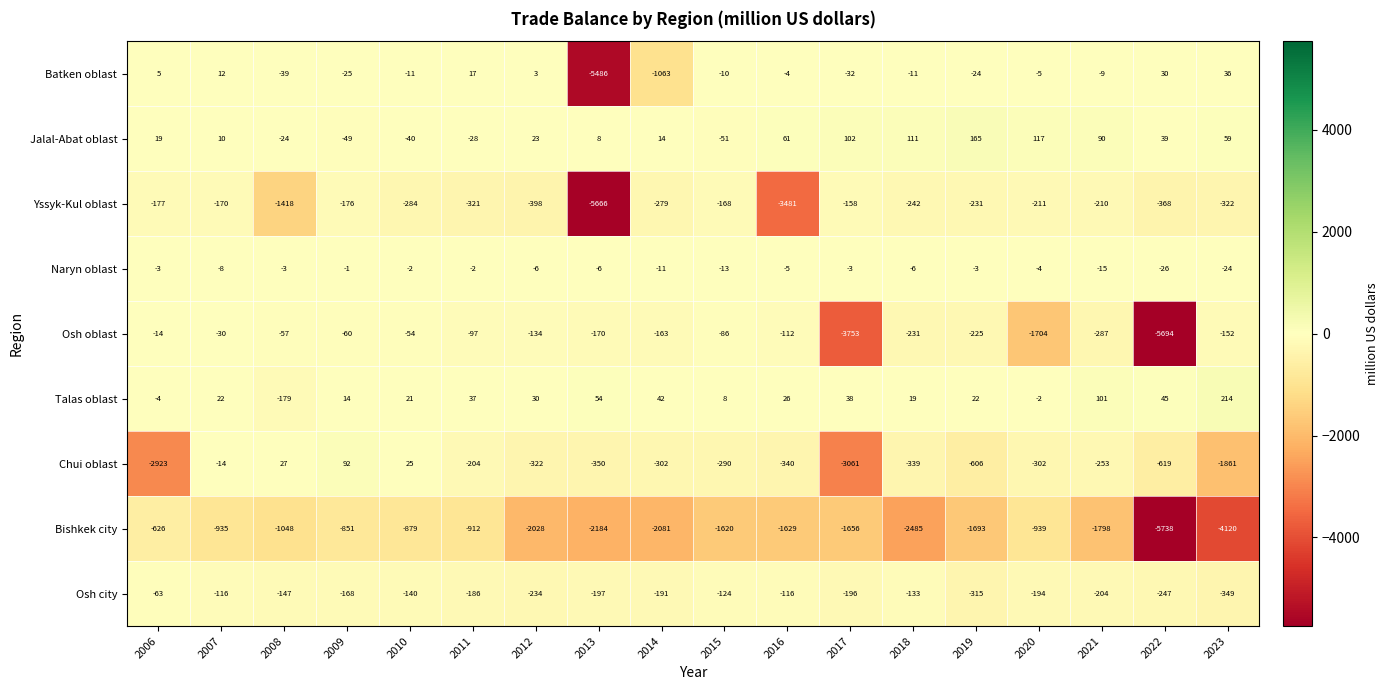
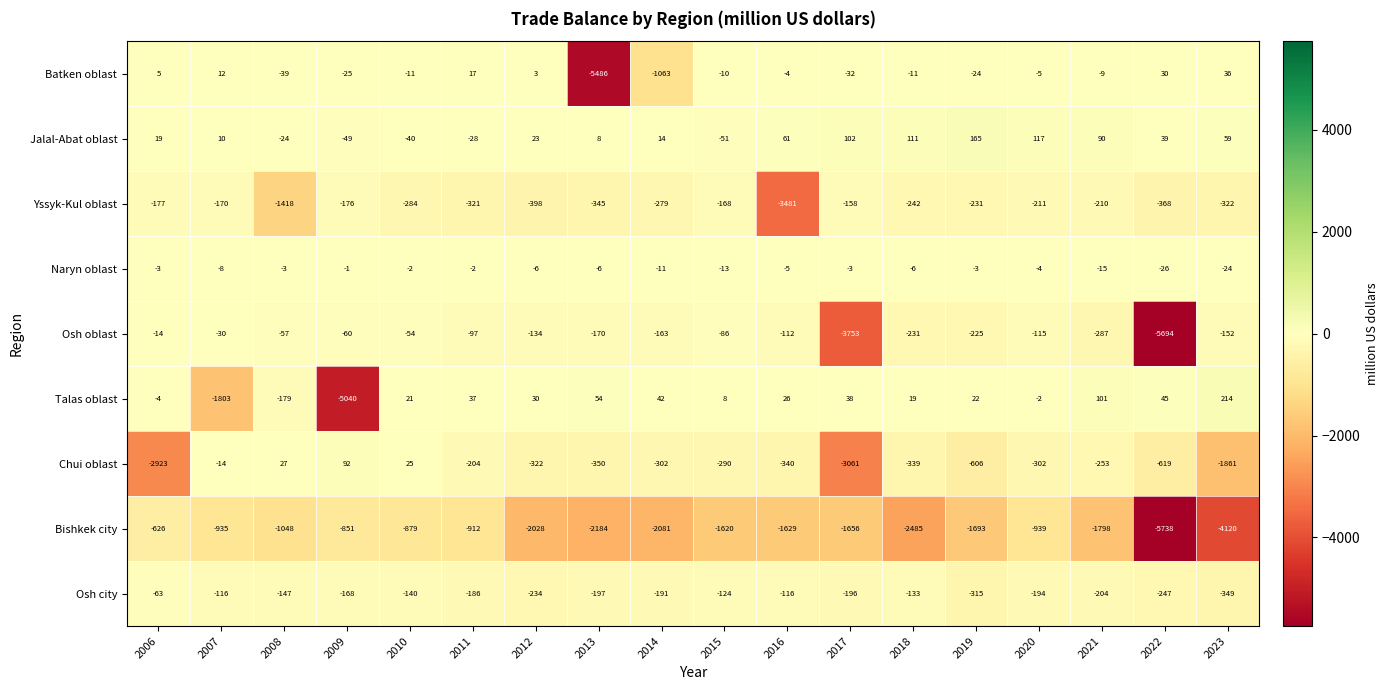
  {
    "Batken oblast": {
      "2006": 5,
      "2007": 12,
      "2008": -39,
      "2009": -25,
      "2010": -11,
      "2011": 17,
      "2012": 3,
      "2013": -5486,
      "2014": -1063,
      "2015": -10,
      "2016": -4,
      "2017": -32,
      "2018": -11,
      "2019": -24,
      "2020": -5,
      "2021": -9,
      "2022": 30,
      "2023": 36
    },
    "Jalal-Abat oblast": {
      "2006": 19,
      "2007": 10,
      "2008": -24,
      "2009": -49,
      "2010": -40,
      "2011": -28,
      "2012": 23,
      "2013": 8,
      "2014": 14,
      "2015": -51,
      "2016": 61,
      "2017": 102,
      "2018": 111,
      "2019": 165,
      "2020": 117,
      "2021": 90,
      "2022": 39,
      "2023": 59
    },
    "Yssyk-Kul oblast": {
      "2006": -177,
      "2007": -170,
      "2008": -1418,
      "2009": -176,
      "2010": -284,
      "2011": -321,
      "2012": -398,
-     "2013": -5666,
+     "2013": -345,
      "2014": -279,
      "2015": -168,
      "2016": -3481,
      "2017": -158,
      "2018": -242,
      "2019": -231,
      "2020": -211,
      "2021": -210,
      "2022": -368,
      "2023": -322
    },
    "Naryn oblast": {
      "2006": -3,
      "2007": -8,
      "2008": -3,
      "2009": -1,
      "2010": -2,
      "2011": -2,
      "2012": -6,
      "2013": -6,
      "2014": -11,
      "2015": -13,
      "2016": -5,
      "2017": -3,
      "2018": -6,
      "2019": -3,
      "2020": -4,
      "2021": -15,
      "2022": -26,
      "2023": -24
    },
    "Osh oblast": {
      "2006": -14,
      "2007": -30,
      "2008": -57,
      "2009": -60,
      "2010": -54,
      "2011": -97,
      "2012": -134,
      "2013": -170,
      "2014": -163,
      "2015": -86,
      "2016": -112,
      "2017": -3753,
      "2018": -231,
      "2019": -225,
-     "2020": -1704,
+     "2020": -115,
      "2021": -287,
      "2022": -5694,
      "2023": -152
    },
    "Talas oblast": {
      "2006": -4,
-     "2007": 22,
+     "2007": -1803,
      "2008": -179,
-     "2009": 14,
+     "2009": -5040,
      "2010": 21,
      "2011": 37,
      "2012": 30,
      "2013": 54,
      "2014": 42,
      "2015": 8,
      "2016": 26,
      "2017": 38,
      "2018": 19,
      "2019": 22,
      "2020": -2,
      "2021": 101,
      "2022": 45,
      "2023": 214
    },
    "Chui oblast": {
      "2006": -2923,
      "2007": -14,
      "2008": 27,
      "2009": 92,
      "2010": 25,
      "2011": -204,
      "2012": -322,
      "2013": -350,
      "2014": -302,
      "2015": -290,
      "2016": -340,
      "2017": -3061,
      "2018": -339,
      "2019": -606,
      "2020": -302,
      "2021": -253,
      "2022": -619,
      "2023": -1861
    },
    "Bishkek city": {
      "2006": -626,
      "2007": -935,
      "2008": -1048,
      "2009": -851,
      "2010": -879,
      "2011": -912,
      "2012": -2028,
      "2013": -2184,
      "2014": -2081,
      "2015": -1620,
      "2016": -1629,
      "2017": -1656,
      "2018": -2485,
      "2019": -1693,
      "2020": -939,
      "2021": -1798,
      "2022": -5738,
      "2023": -4120
    },
    "Osh city": {
      "2006": -63,
      "2007": -116,
      "2008": -147,
      "2009": -168,
      "2010": -140,
      "2011": -186,
      "2012": -234,
      "2013": -197,
      "2014": -191,
      "2015": -124,
      "2016": -116,
      "2017": -196,
      "2018": -133,
      "2019": -315,
      "2020": -194,
      "2021": -204,
      "2022": -247,
      "2023": -349
    }
  }
